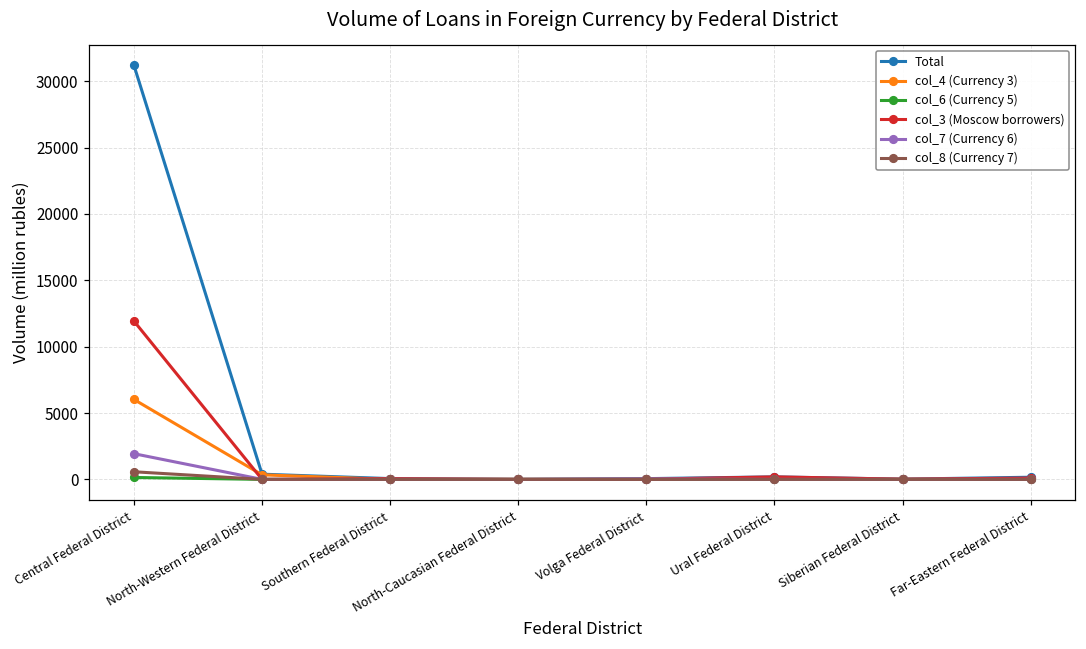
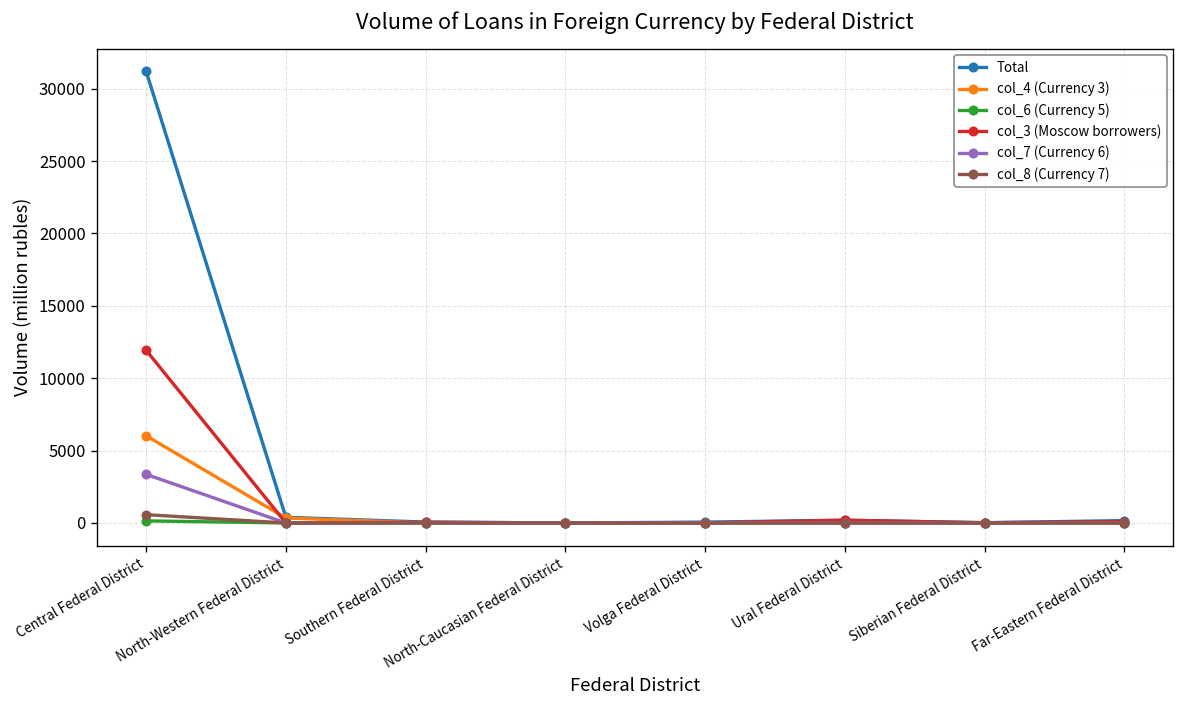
  {
    "Total": {
      "Central Federal District": 31200
    },
    "col_4 (Currency 3)": {
      "Central Federal District": 6000
    },
    "col_6 (Currency 5)": {
      "Central Federal District": 100
    },
    "col_3 (Moscow borrowers)": {
      "Central Federal District": 11900
    },
    "col_7 (Currency 6)": {
-     "Central Federal District": 1900
+     "Central Federal District": 3400
    },
    "col_8 (Currency 7)": {
      "Central Federal District": 600
    }
  }
